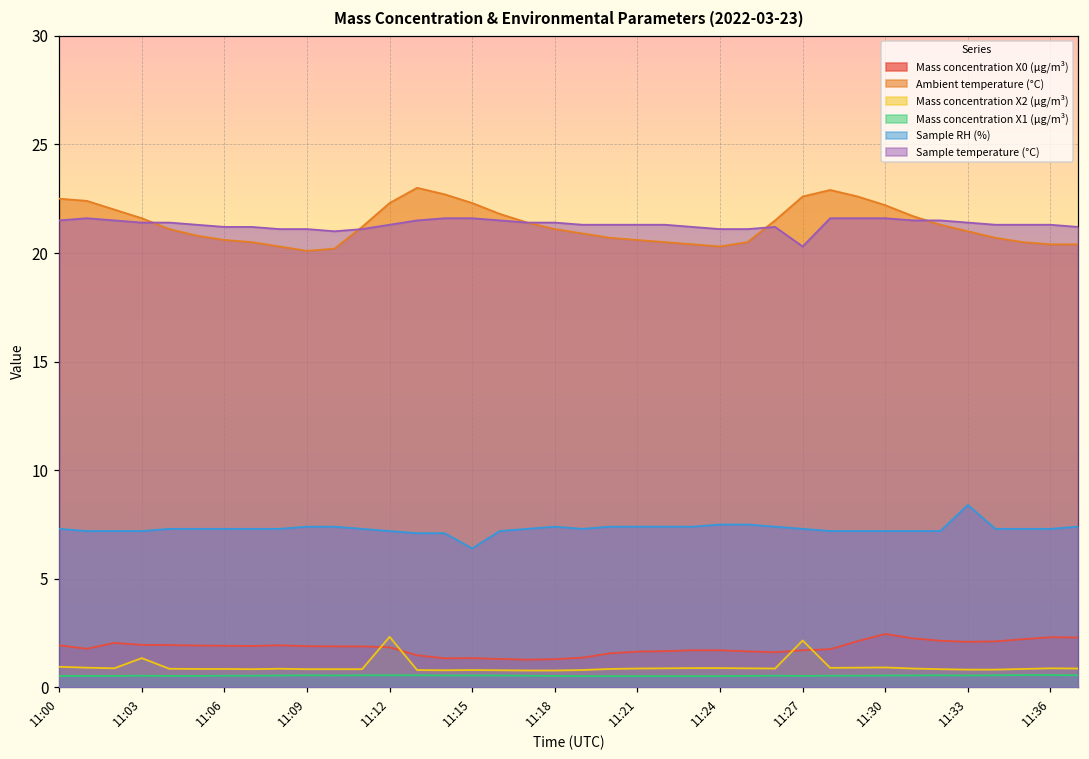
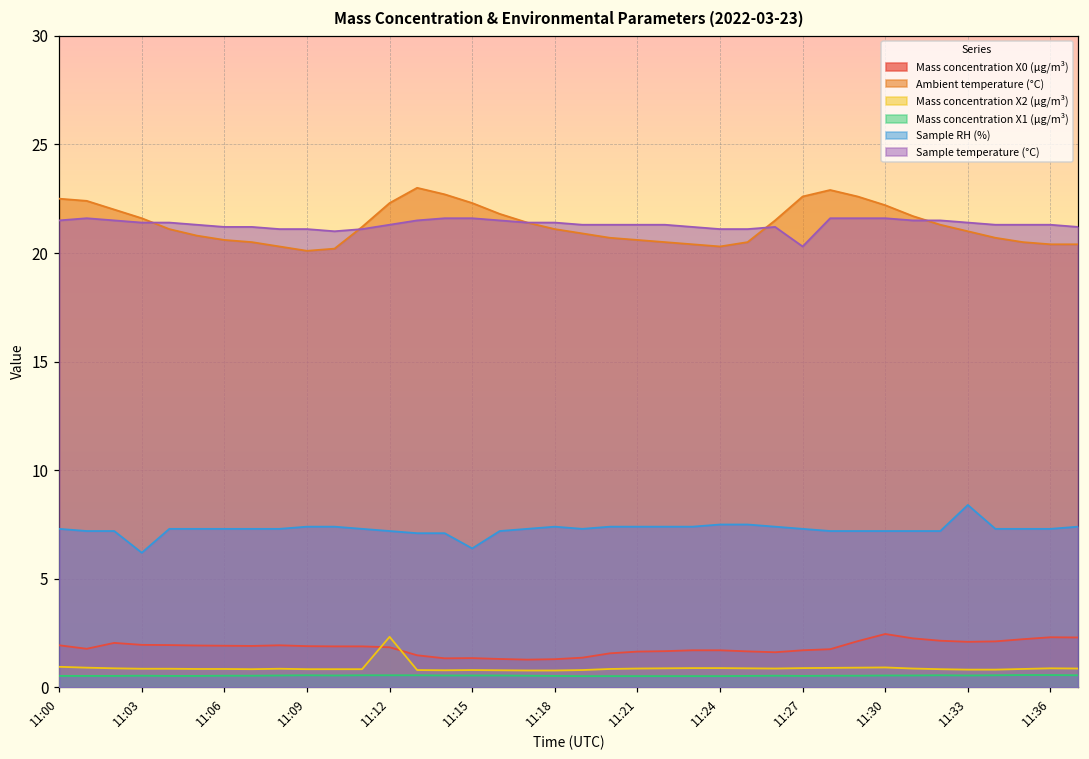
  {
    "Mass concentration X2 (μg/m³)": {
      "11:00": 1.0,
-     "11:03": 1.4,
+     "11:03": 0.9,
      "11:06": 0.9,
      "11:09": 0.8,
      "11:12": 2.3,
      "11:15": 0.8,
      "11:18": 0.8,
      "11:21": 0.9,
      "11:24": 0.9,
-     "11:27": 2.2,
+     "11:27": 0.9,
      "11:30": 0.9,
      "11:33": 0.8,
      "11:36": 0.9
    },
    "Mass concentration X1 (μg/m³)": {
      "11:00": 0.5,
      "11:03": 0.5,
      "11:06": 0.5,
      "11:09": 0.6,
      "11:12": 0.6,
      "11:15": 0.6,
      "11:18": 0.5,
      "11:21": 0.5,
      "11:24": 0.5,
      "11:27": 0.5,
      "11:30": 0.6,
      "11:33": 0.6,
      "11:36": 0.6
    },
    "Sample RH (%)": {
      "11:00": 7.3,
-     "11:03": 7.2,
+     "11:03": 6.2,
      "11:06": 7.3,
      "11:09": 7.4,
      "11:12": 7.2,
      "11:15": 6.4,
      "11:18": 7.4,
      "11:21": 7.4,
      "11:24": 7.5,
      "11:27": 7.3,
      "11:30": 7.2,
      "11:33": 8.4,
      "11:36": 7.3
    },
    "Sample temperature (°C)": {
      "11:00": 21.5,
      "11:03": 21.4,
      "11:06": 21.2,
      "11:09": 21.1,
      "11:12": 21.3,
      "11:15": 21.6,
      "11:18": 21.4,
      "11:21": 21.3,
      "11:24": 21.1,
      "11:27": 20.3,
      "11:30": 21.6,
      "11:33": 21.4,
      "11:36": 21.3
    }
  }
